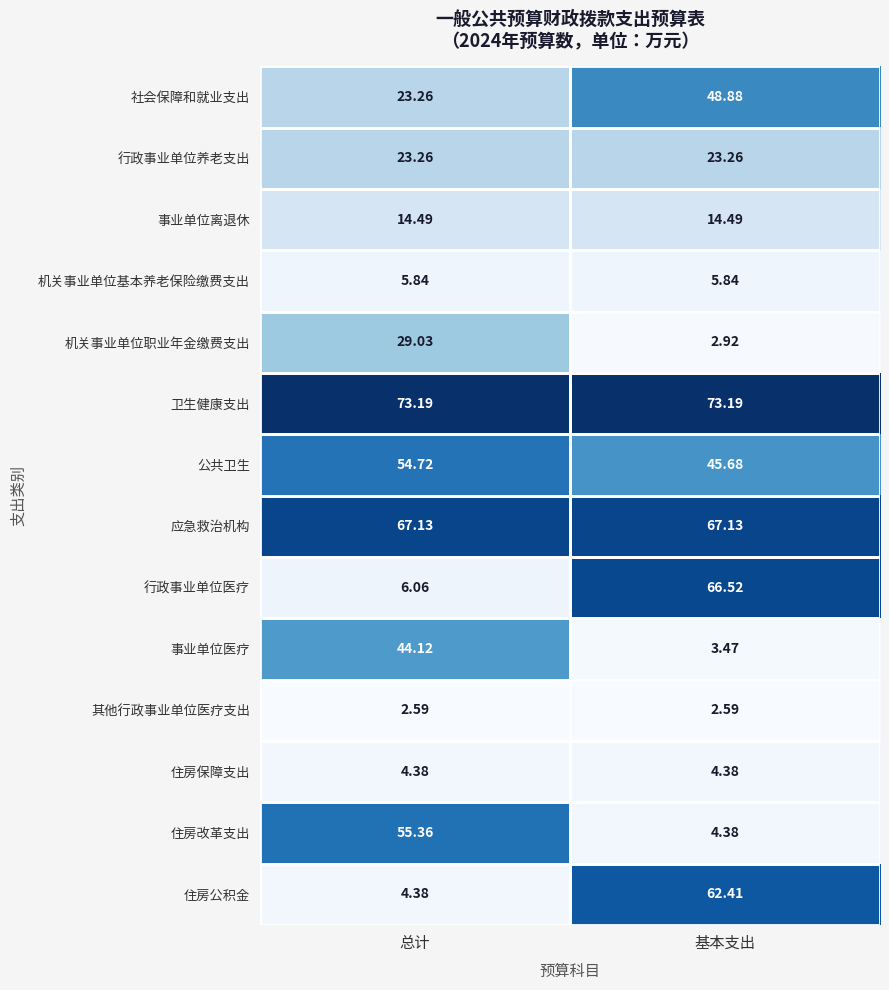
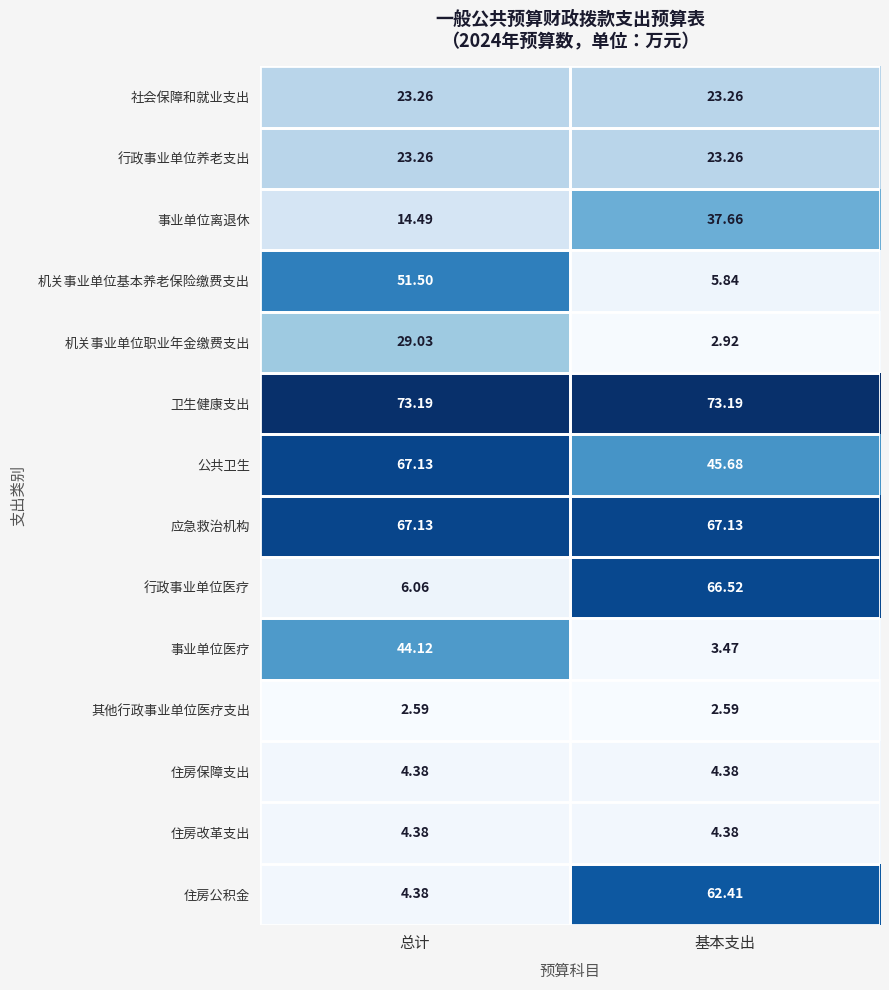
  {
    "社会保障和就业支出": {
      "总计": 23.26,
-     "基本支出": 48.88
+     "基本支出": 23.26
    },
    "行政事业单位养老支出": {
      "总计": 23.26,
      "基本支出": 23.26
    },
    "事业单位离退休": {
      "总计": 14.49,
-     "基本支出": 14.49
+     "基本支出": 37.66
    },
    "机关事业单位基本养老保险缴费支出": {
-     "总计": 5.84,
+     "总计": 51.50,
      "基本支出": 5.84
    },
    "机关事业单位职业年金缴费支出": {
      "总计": 29.03,
      "基本支出": 2.92
    },
    "卫生健康支出": {
      "总计": 73.19,
      "基本支出": 73.19
    },
    "公共卫生": {
-     "总计": 54.72,
+     "总计": 67.13,
      "基本支出": 45.68
    },
    "应急救治机构": {
      "总计": 67.13,
      "基本支出": 67.13
    },
    "行政事业单位医疗": {
      "总计": 6.06,
      "基本支出": 66.52
    },
    "事业单位医疗": {
      "总计": 44.12,
      "基本支出": 3.47
    },
    "其他行政事业单位医疗支出": {
      "总计": 2.59,
      "基本支出": 2.59
    },
    "住房保障支出": {
      "总计": 4.38,
      "基本支出": 4.38
    },
    "住房改革支出": {
-     "总计": 55.36,
+     "总计": 4.38,
      "基本支出": 4.38
    },
    "住房公积金": {
      "总计": 4.38,
      "基本支出": 62.41
    }
  }
